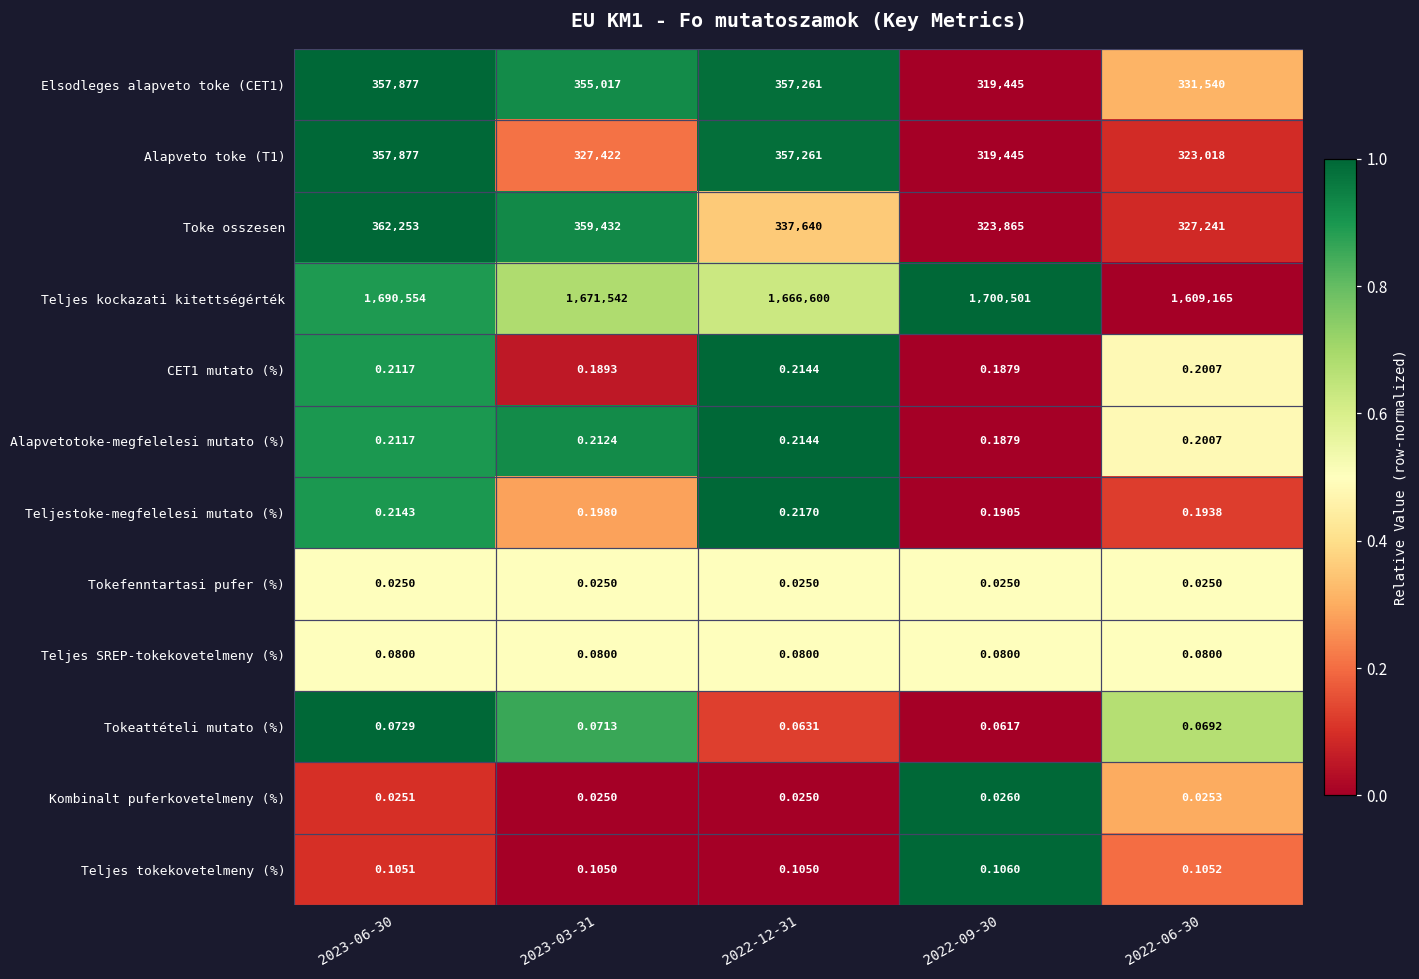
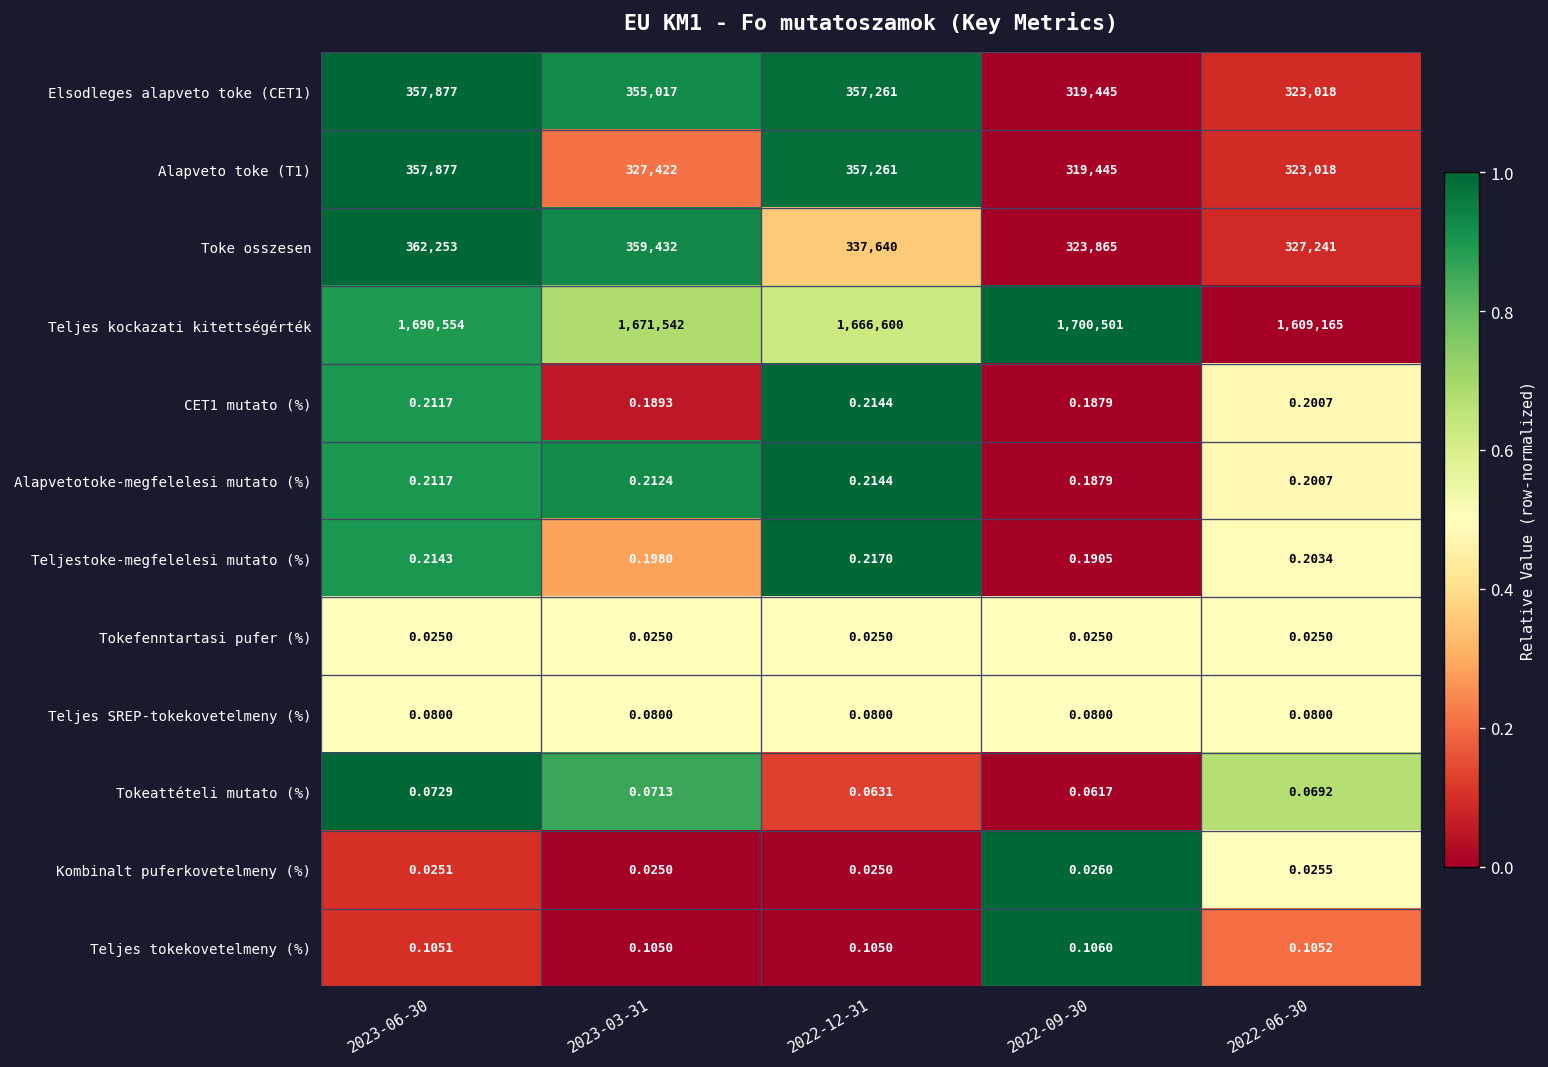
  {
    "Elsodleges alapveto toke (CET1)": {
      "2023-06-30": "357,877",
      "2023-03-31": "355,017",
      "2022-12-31": "357,261",
      "2022-09-30": "319,445",
-     "2022-06-30": "331,540"
+     "2022-06-30": "323,018"
    },
    "Alapveto toke (T1)": {
      "2023-06-30": "357,877",
      "2023-03-31": "327,422",
      "2022-12-31": "357,261",
      "2022-09-30": "319,445",
      "2022-06-30": "323,018"
    },
    "Toke osszesen": {
      "2023-06-30": "362,253",
      "2023-03-31": "359,432",
      "2022-12-31": "337,640",
      "2022-09-30": "323,865",
      "2022-06-30": "327,241"
    },
    "Teljes kockazati kitettségérték": {
      "2023-06-30": "1,690,554",
      "2023-03-31": "1,671,542",
      "2022-12-31": "1,666,600",
      "2022-09-30": "1,700,501",
      "2022-06-30": "1,609,165"
    },
    "CET1 mutato (%)": {
      "2023-06-30": "0.2117",
      "2023-03-31": "0.1893",
      "2022-12-31": "0.2144",
      "2022-09-30": "0.1879",
      "2022-06-30": "0.2007"
    },
    "Alapvetotoke-megfelelesi mutato (%)": {
      "2023-06-30": "0.2117",
      "2023-03-31": "0.2124",
      "2022-12-31": "0.2144",
      "2022-09-30": "0.1879",
      "2022-06-30": "0.2007"
    },
    "Teljestoke-megfelelesi mutato (%)": {
      "2023-06-30": "0.2143",
      "2023-03-31": "0.1980",
      "2022-12-31": "0.2170",
      "2022-09-30": "0.1905",
-     "2022-06-30": "0.1938"
+     "2022-06-30": "0.2034"
    },
    "Tokefenntartasi pufer (%)": {
      "2023-06-30": "0.0250",
      "2023-03-31": "0.0250",
      "2022-12-31": "0.0250",
      "2022-09-30": "0.0250",
      "2022-06-30": "0.0250"
    },
    "Teljes SREP-tokekovetelmeny (%)": {
      "2023-06-30": "0.0800",
      "2023-03-31": "0.0800",
      "2022-12-31": "0.0800",
      "2022-09-30": "0.0800",
      "2022-06-30": "0.0800"
    },
    "Tokeattételi mutato (%)": {
      "2023-06-30": "0.0729",
      "2023-03-31": "0.0713",
      "2022-12-31": "0.0631",
      "2022-09-30": "0.0617",
      "2022-06-30": "0.0692"
    },
    "Kombinalt puferkovetelmeny (%)": {
      "2023-06-30": "0.0251",
      "2023-03-31": "0.0250",
      "2022-12-31": "0.0250",
      "2022-09-30": "0.0260",
-     "2022-06-30": "0.0253"
+     "2022-06-30": "0.0255"
    },
    "Teljes tokekovetelmeny (%)": {
      "2023-06-30": "0.1051",
      "2023-03-31": "0.1050",
      "2022-12-31": "0.1050",
      "2022-09-30": "0.1060",
      "2022-06-30": "0.1052"
    }
  }
